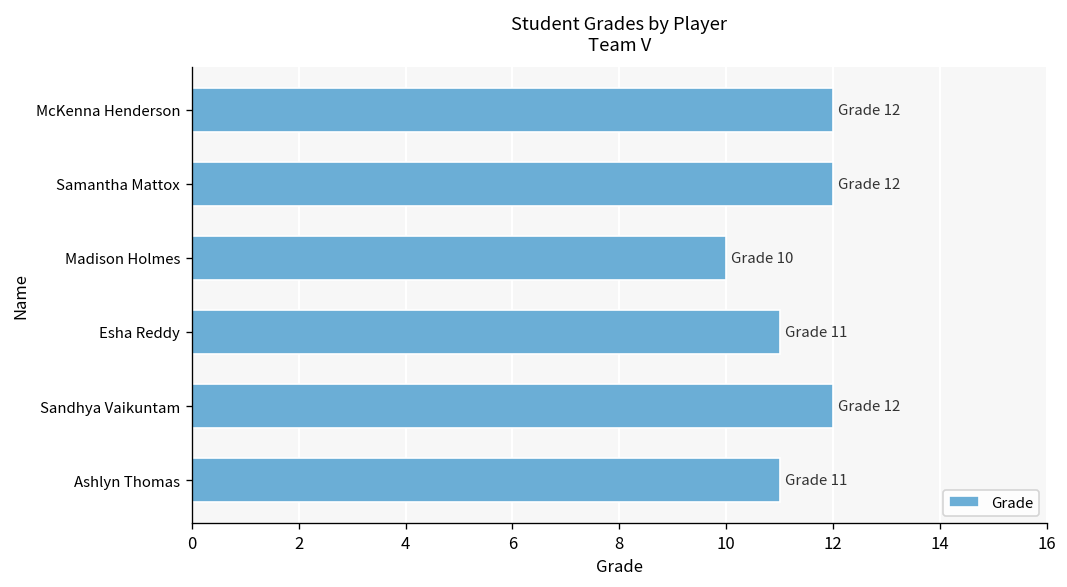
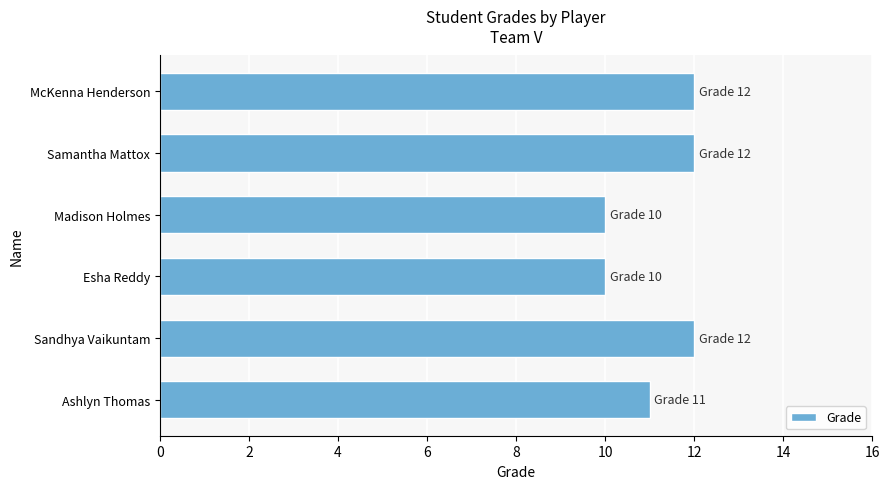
  {
    "McKenna Henderson": 12,
    "Samantha Mattox": 12,
    "Madison Holmes": 10,
-   "Esha Reddy": 11,
+   "Esha Reddy": 10,
    "Sandhya Vaikuntam": 12,
    "Ashlyn Thomas": 11
  }
